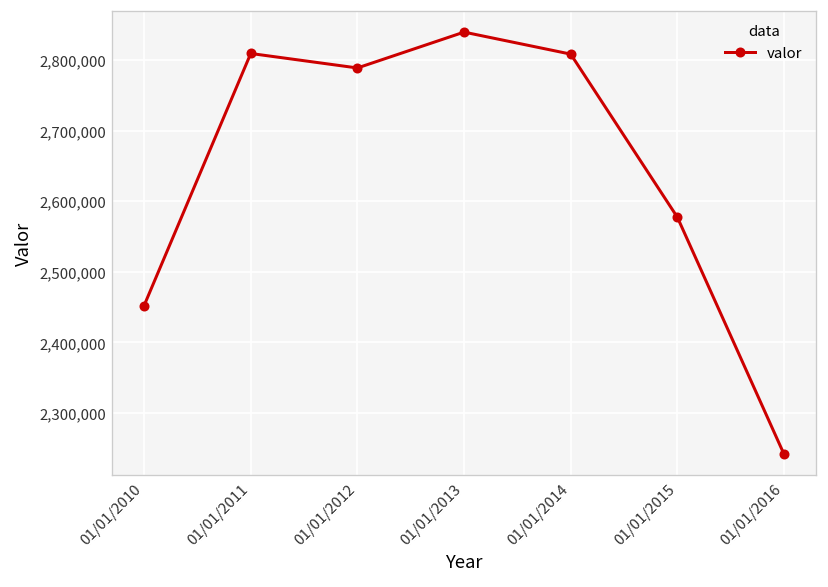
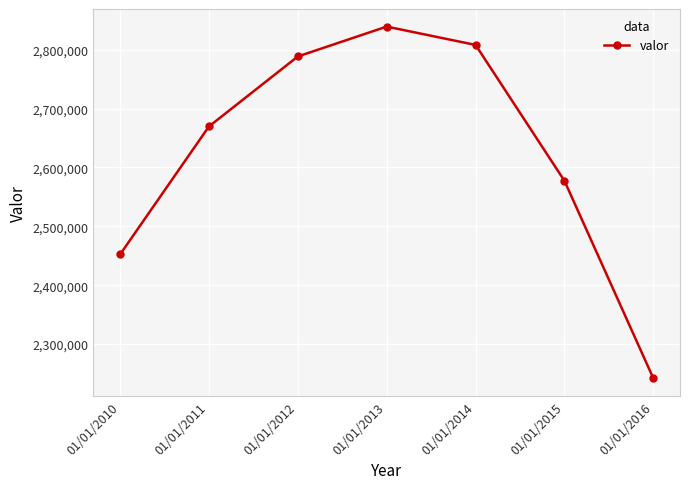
  {
    "01/01/2010": "2,450,000",
-   "01/01/2011": "2,810,000",
+   "01/01/2011": "2,670,000",
    "01/01/2012": "2,790,000",
    "01/01/2013": "2,840,000",
    "01/01/2014": "2,810,000",
    "01/01/2015": "2,580,000",
    "01/01/2016": "2,240,000"
  }
